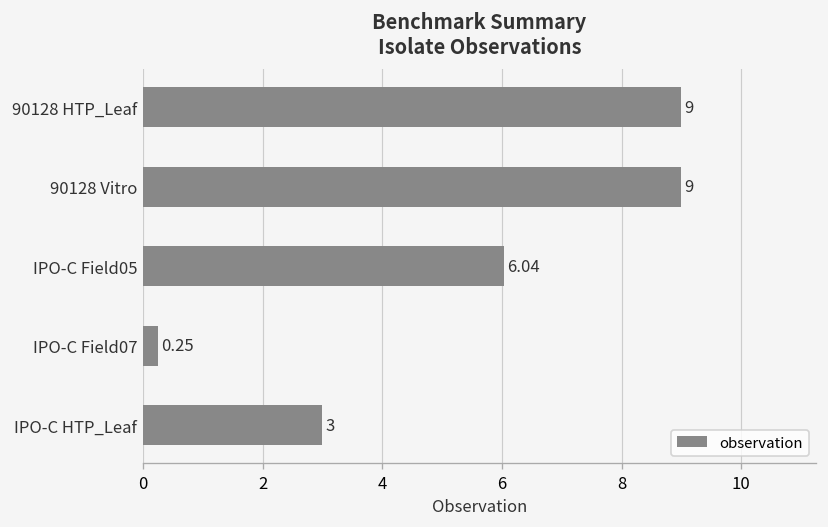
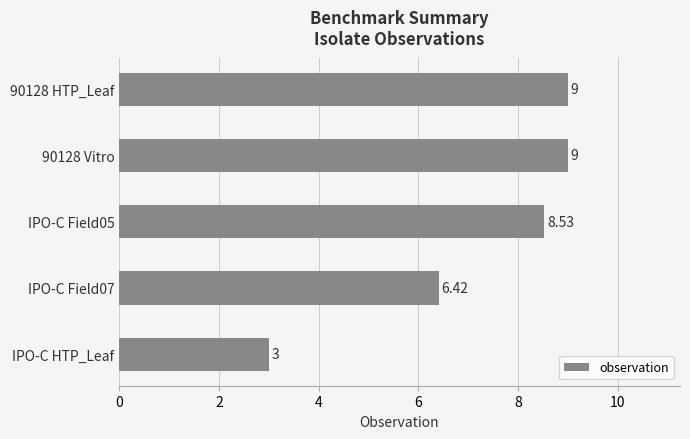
  {
    "90128 HTP_Leaf": 9,
    "90128 Vitro": 9,
-   "IPO-C Field05": 6.04,
-   "IPO-C Field07": 0.25,
+   "IPO-C Field05": 8.53,
+   "IPO-C Field07": 6.42,
    "IPO-C HTP_Leaf": 3
  }
